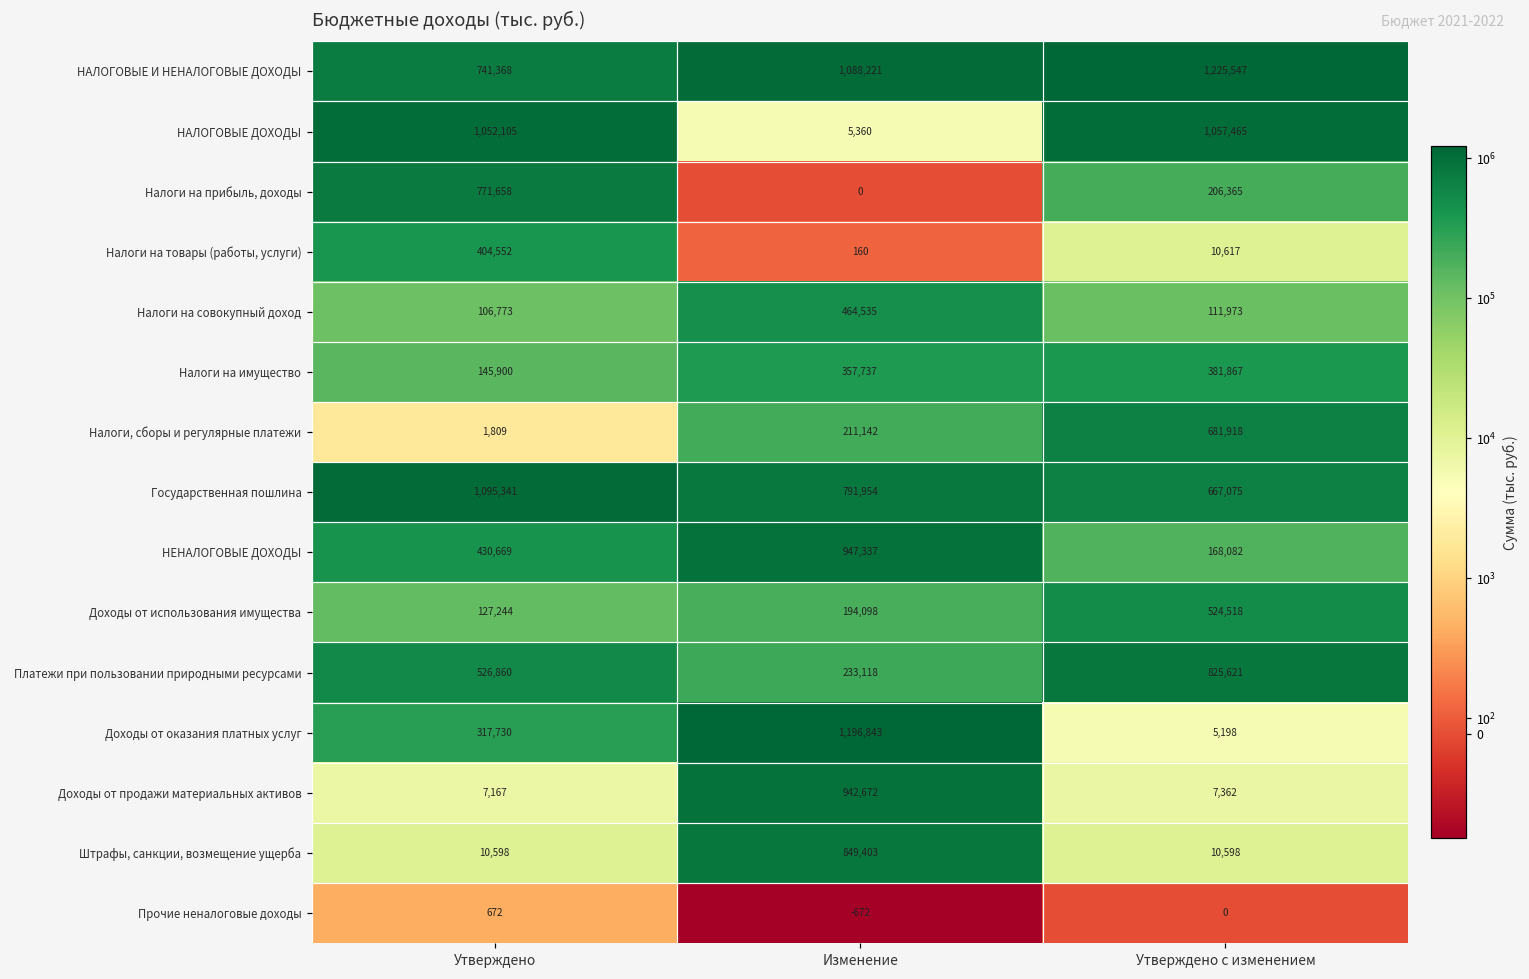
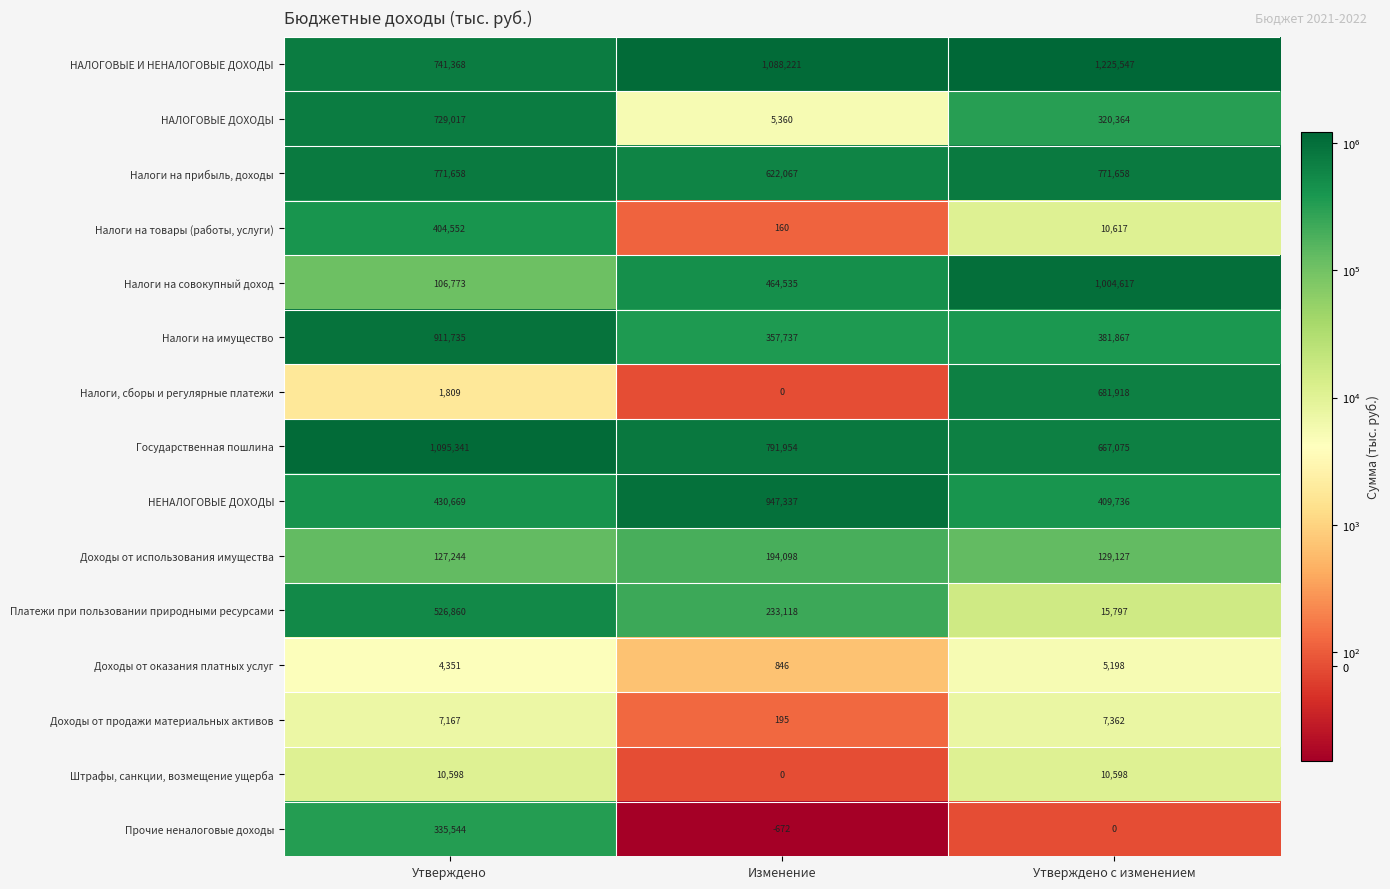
  {
    "НАЛОГОВЫЕ И НЕНАЛОГОВЫЕ ДОХОДЫ": {
      "Утверждено": "741,368",
      "Изменение": "1,088,221",
      "Утверждено с изменением": "1,225,547"
    },
    "НАЛОГОВЫЕ ДОХОДЫ": {
-     "Утверждено": "1,052,105",
+     "Утверждено": "729,017",
      "Изменение": "5,360",
-     "Утверждено с изменением": "1,057,465"
+     "Утверждено с изменением": "320,364"
    },
    "Налоги на прибыль, доходы": {
      "Утверждено": "771,658",
-     "Изменение": "0",
-     "Утверждено с изменением": "206,365"
+     "Изменение": "622,067",
+     "Утверждено с изменением": "771,658"
    },
    "Налоги на товары (работы, услуги)": {
      "Утверждено": "404,552",
      "Изменение": "160",
      "Утверждено с изменением": "10,617"
    },
    "Налоги на совокупный доход": {
      "Утверждено": "106,773",
      "Изменение": "464,535",
-     "Утверждено с изменением": "111,973"
+     "Утверждено с изменением": "1,004,617"
    },
    "Налоги на имущество": {
-     "Утверждено": "145,900",
+     "Утверждено": "911,735",
      "Изменение": "357,737",
      "Утверждено с изменением": "381,867"
    },
    "Налоги, сборы и регулярные платежи": {
      "Утверждено": "1,809",
-     "Изменение": "211,142",
+     "Изменение": "0",
      "Утверждено с изменением": "681,918"
    },
    "Государственная пошлина": {
      "Утверждено": "1,095,341",
      "Изменение": "791,954",
      "Утверждено с изменением": "667,075"
    },
    "НЕНАЛОГОВЫЕ ДОХОДЫ": {
      "Утверждено": "430,669",
      "Изменение": "947,337",
-     "Утверждено с изменением": "168,082"
+     "Утверждено с изменением": "409,736"
    },
    "Доходы от использования имущества": {
      "Утверждено": "127,244",
      "Изменение": "194,098",
-     "Утверждено с изменением": "524,518"
+     "Утверждено с изменением": "129,127"
    },
    "Платежи при пользовании природными ресурсами": {
      "Утверждено": "526,860",
      "Изменение": "233,118",
-     "Утверждено с изменением": "825,621"
+     "Утверждено с изменением": "15,797"
    },
    "Доходы от оказания платных услуг": {
-     "Утверждено": "317,730",
-     "Изменение": "1,196,843",
+     "Утверждено": "4,351",
+     "Изменение": "846",
      "Утверждено с изменением": "5,198"
    },
    "Доходы от продажи материальных активов": {
      "Утверждено": "7,167",
-     "Изменение": "942,672",
+     "Изменение": "195",
      "Утверждено с изменением": "7,362"
    },
    "Штрафы, санкции, возмещение ущерба": {
      "Утверждено": "10,598",
-     "Изменение": "849,403",
+     "Изменение": "0",
      "Утверждено с изменением": "10,598"
    },
    "Прочие неналоговые доходы": {
-     "Утверждено": "672",
+     "Утверждено": "335,544",
      "Изменение": "-672",
      "Утверждено с изменением": "0"
    }
  }
